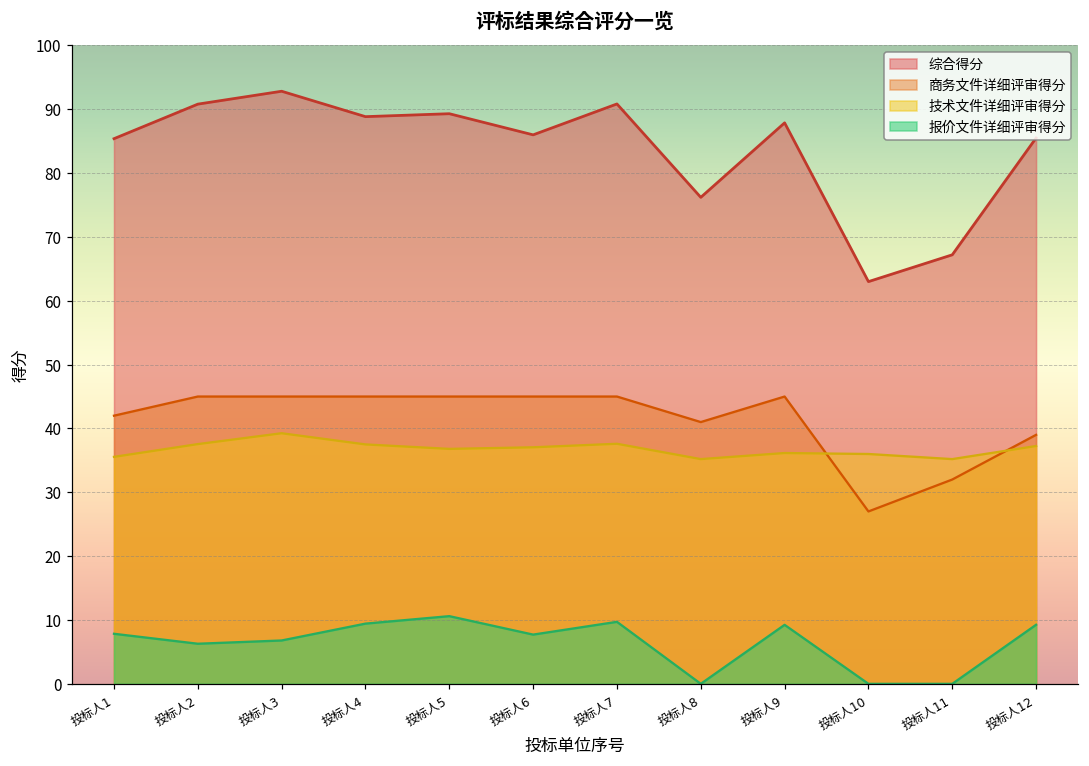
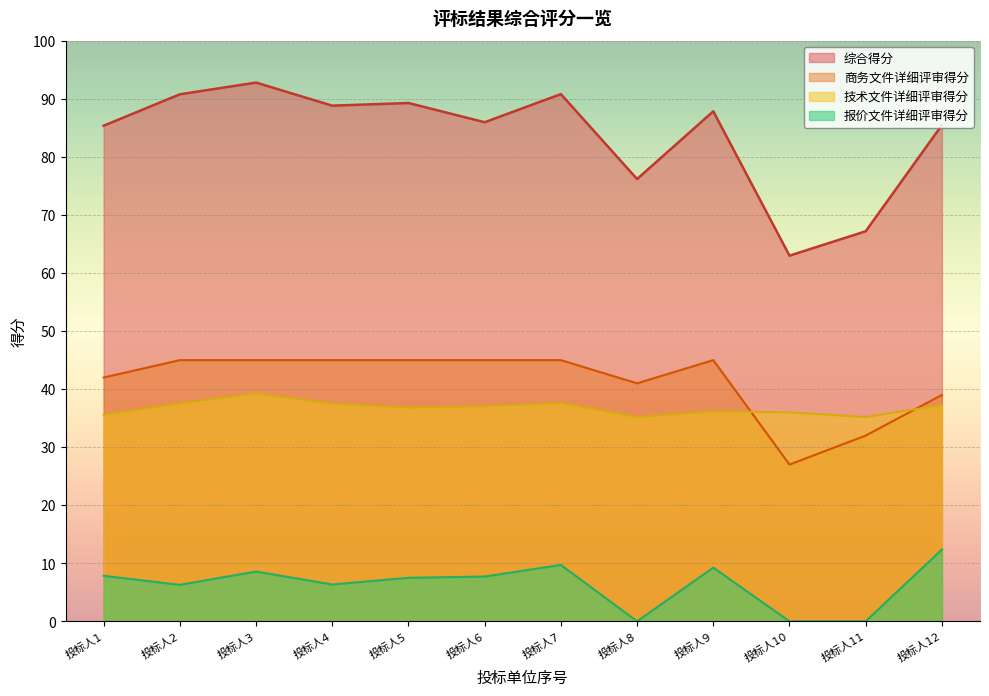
  {
    "报价文件详细评审得分": {
      "投标人1": 8,
      "投标人2": 6,
-     "投标人3": 7,
-     "投标人4": 9,
-     "投标人5": 11,
+     "投标人3": 9,
+     "投标人4": 6,
+     "投标人5": 8,
      "投标人6": 8,
      "投标人7": 10,
      "投标人8": 0,
      "投标人9": 9,
      "投标人10": 0,
      "投标人11": 0,
-     "投标人12": 9
+     "投标人12": 12
    }
  }
